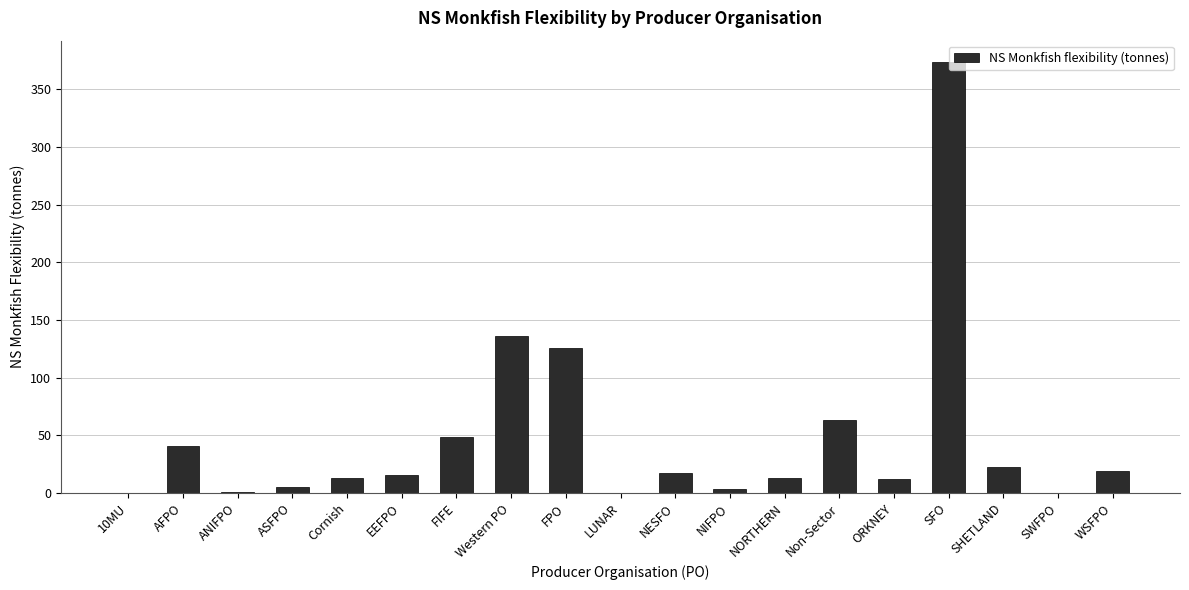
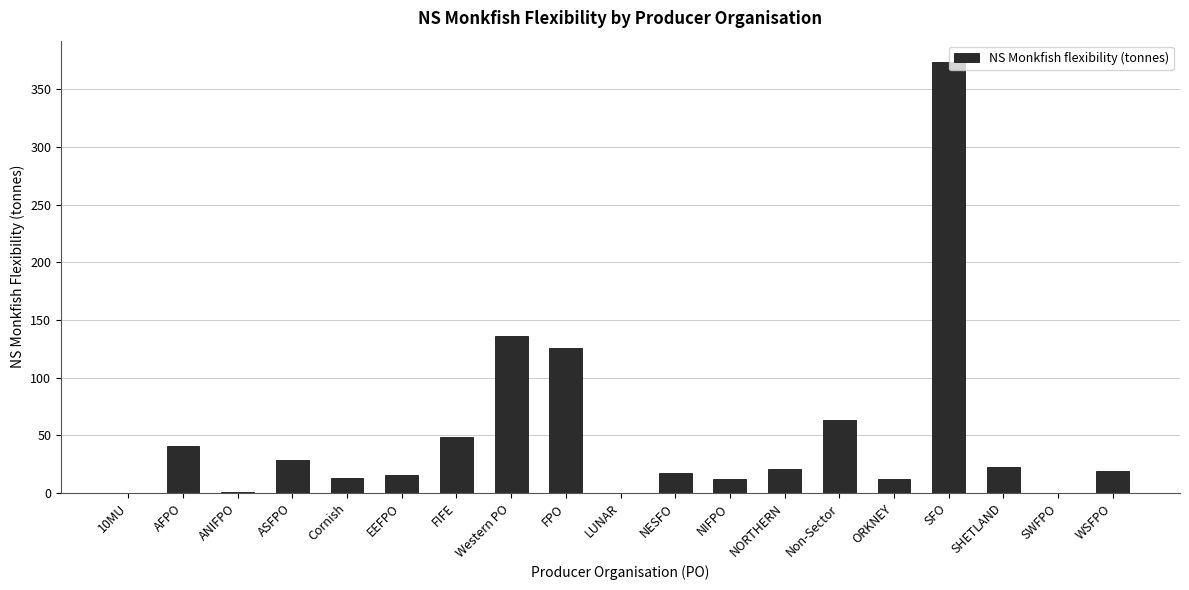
  {
    "10MU": 0,
    "AFPO": 41,
-   "ASFPO": 5,
+   "ASFPO": 29,
    "Cornish": 13,
    "EEFPO": 16,
    "FIFE": 49,
    "Western PO": 136,
    "FPO": 125,
    "NESFO": 18,
-   "NIFPO": 4,
-   "NORTHERN": 13,
+   "NIFPO": 12,
+   "NORTHERN": 21,
    "Non-Sector": 63,
    "ORKNEY": 12,
    "SHETLAND": 23,
    "WSFPO": 19
  }
